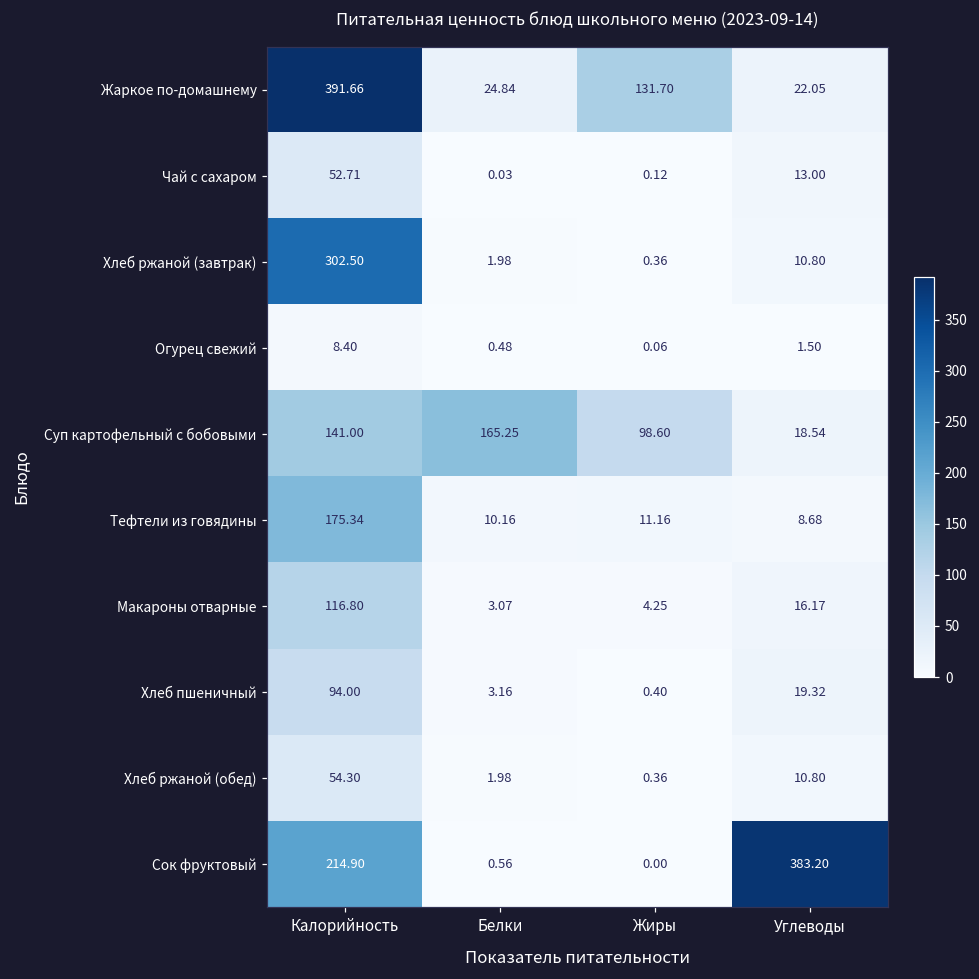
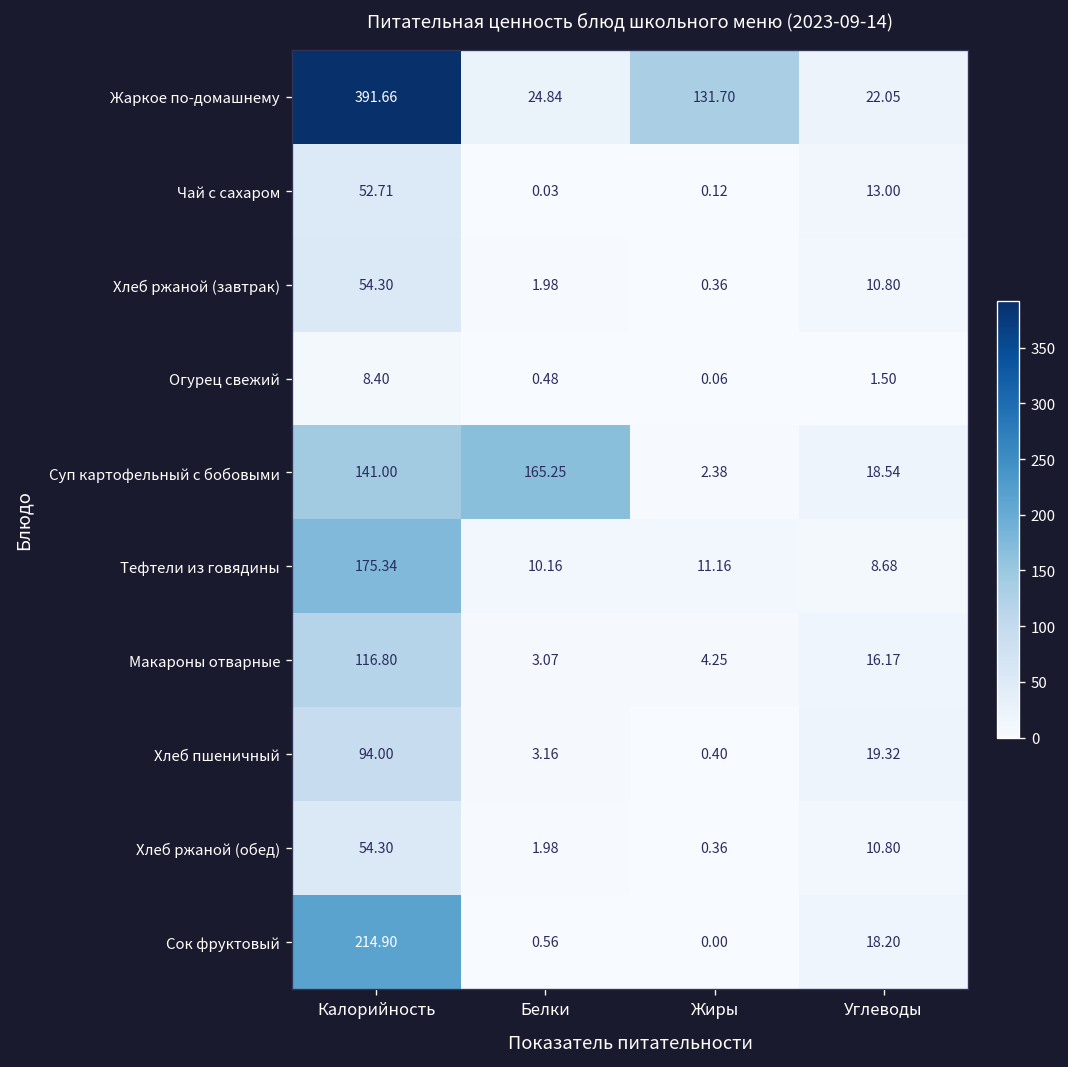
  {
    "Жаркое по-домашнему": {
      "Калорийность": 391.66,
      "Белки": 24.84,
      "Жиры": 131.70,
      "Углеводы": 22.05
    },
    "Чай с сахаром": {
      "Калорийность": 52.71,
      "Белки": 0.03,
      "Жиры": 0.12,
      "Углеводы": 13.00
    },
    "Хлеб ржаной (завтрак)": {
-     "Калорийность": 302.50,
+     "Калорийность": 54.30,
      "Белки": 1.98,
      "Жиры": 0.36,
      "Углеводы": 10.80
    },
    "Огурец свежий": {
      "Калорийность": 8.40,
      "Белки": 0.48,
      "Жиры": 0.06,
      "Углеводы": 1.50
    },
    "Суп картофельный с бобовыми": {
      "Калорийность": 141.00,
      "Белки": 165.25,
-     "Жиры": 98.60,
+     "Жиры": 2.38,
      "Углеводы": 18.54
    },
    "Тефтели из говядины": {
      "Калорийность": 175.34,
      "Белки": 10.16,
      "Жиры": 11.16,
      "Углеводы": 8.68
    },
    "Макароны отварные": {
      "Калорийность": 116.80,
      "Белки": 3.07,
      "Жиры": 4.25,
      "Углеводы": 16.17
    },
    "Хлеб пшеничный": {
      "Калорийность": 94.00,
      "Белки": 3.16,
      "Жиры": 0.40,
      "Углеводы": 19.32
    },
    "Хлеб ржаной (обед)": {
      "Калорийность": 54.30,
      "Белки": 1.98,
      "Жиры": 0.36,
      "Углеводы": 10.80
    },
    "Сок фруктовый": {
      "Калорийность": 214.90,
      "Белки": 0.56,
      "Жиры": 0.00,
-     "Углеводы": 383.20
+     "Углеводы": 18.20
    }
  }
